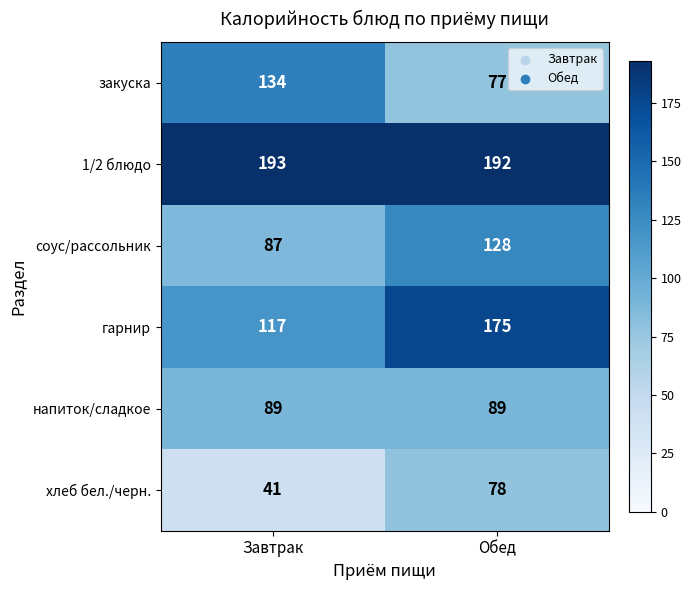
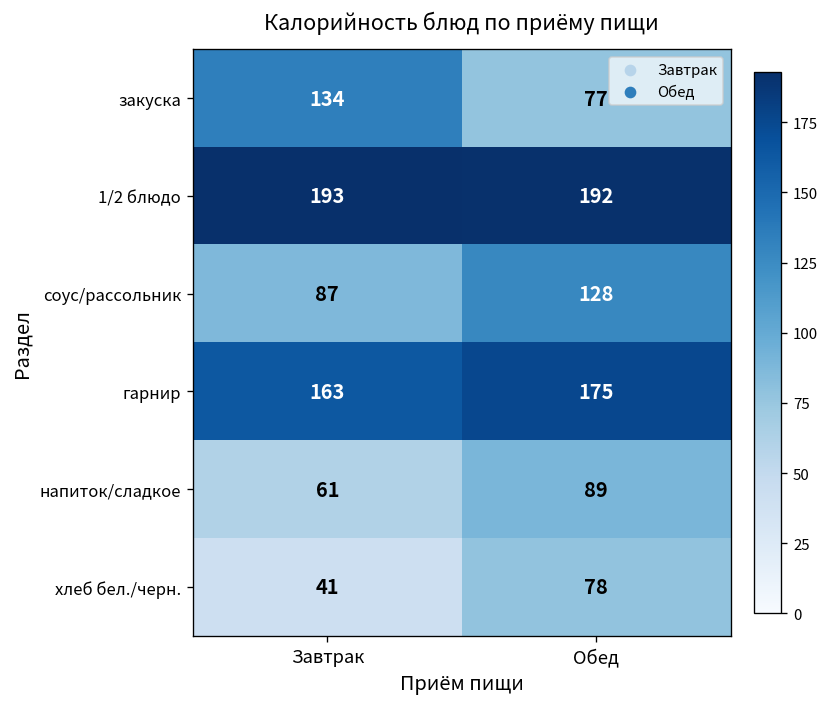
  {
    "закуска": {
      "Завтрак": 134,
      "Обед": 77
    },
    "1/2 блюдо": {
      "Завтрак": 193,
      "Обед": 192
    },
    "соус/рассольник": {
      "Завтрак": 87,
      "Обед": 128
    },
    "гарнир": {
-     "Завтрак": 117,
+     "Завтрак": 163,
      "Обед": 175
    },
    "напиток/сладкое": {
-     "Завтрак": 89,
+     "Завтрак": 61,
      "Обед": 89
    },
    "хлеб бел./черн.": {
      "Завтрак": 41,
      "Обед": 78
    }
  }
